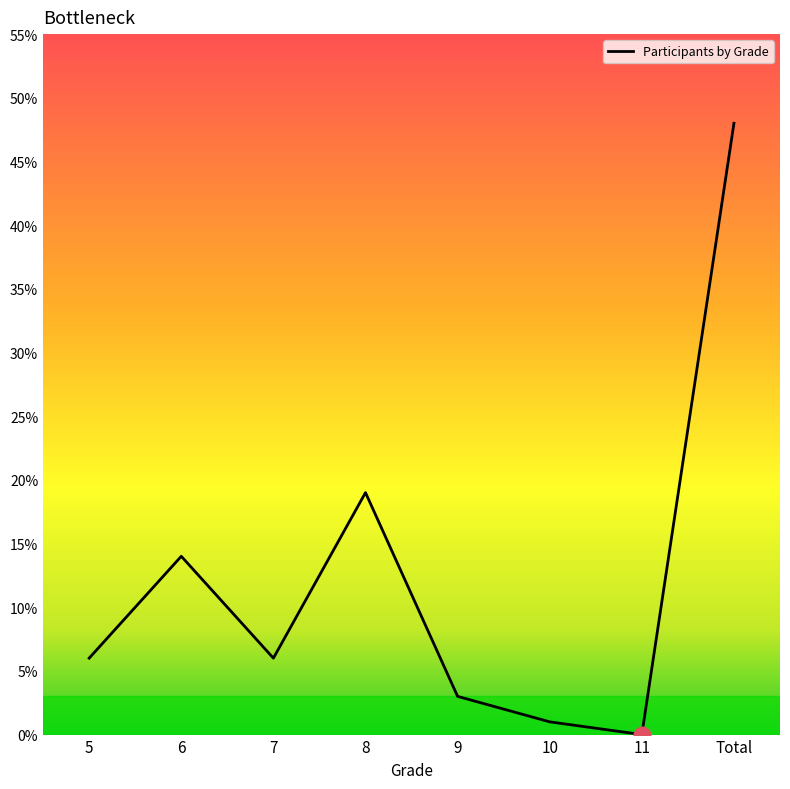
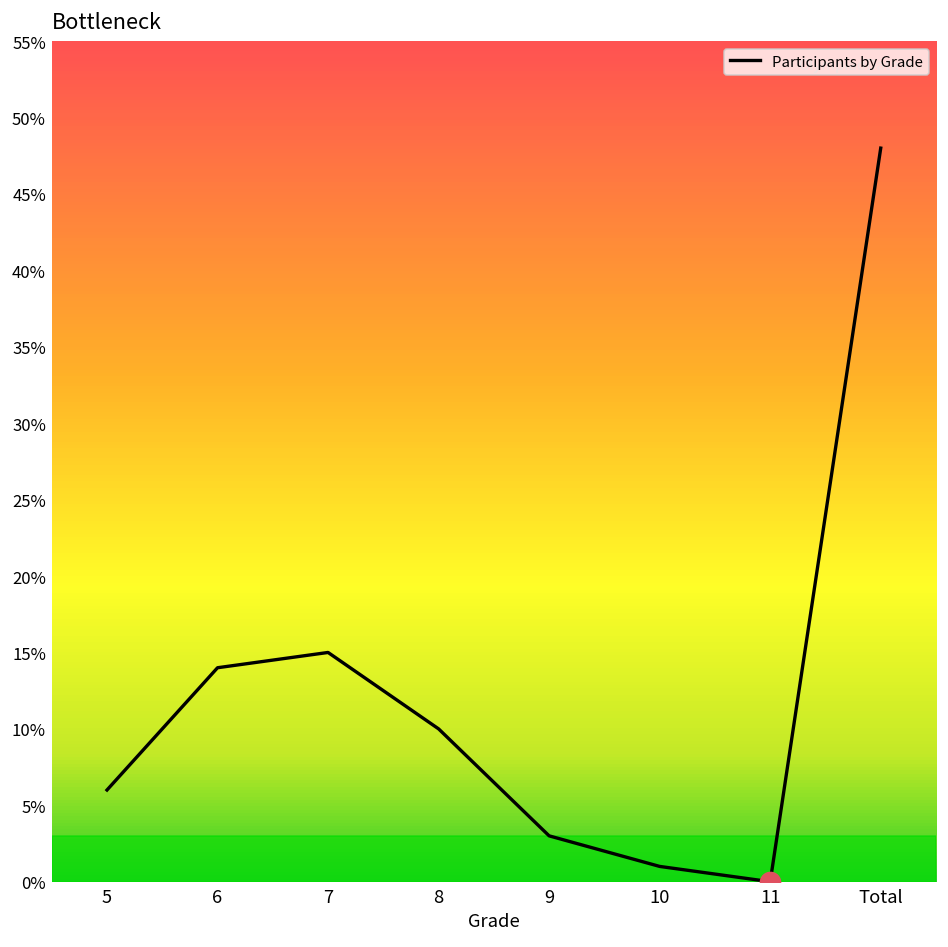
  {
    "Participants by Grade": {
      "5": "6%",
      "6": "14%",
-     "7": "6%",
-     "8": "19%",
+     "7": "15%",
+     "8": "10%",
      "Total": "48%"
    }
  }
